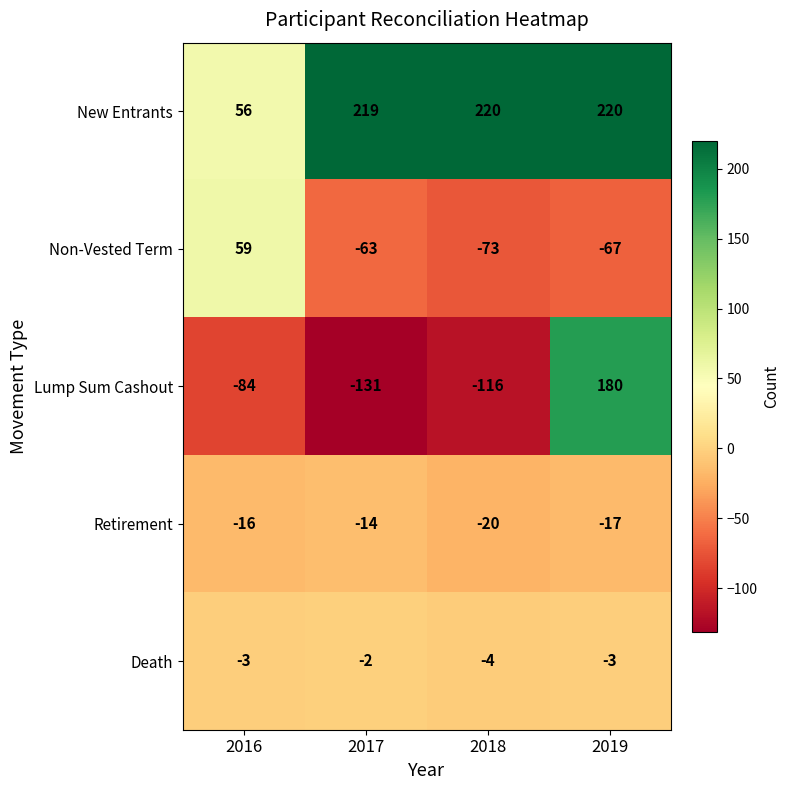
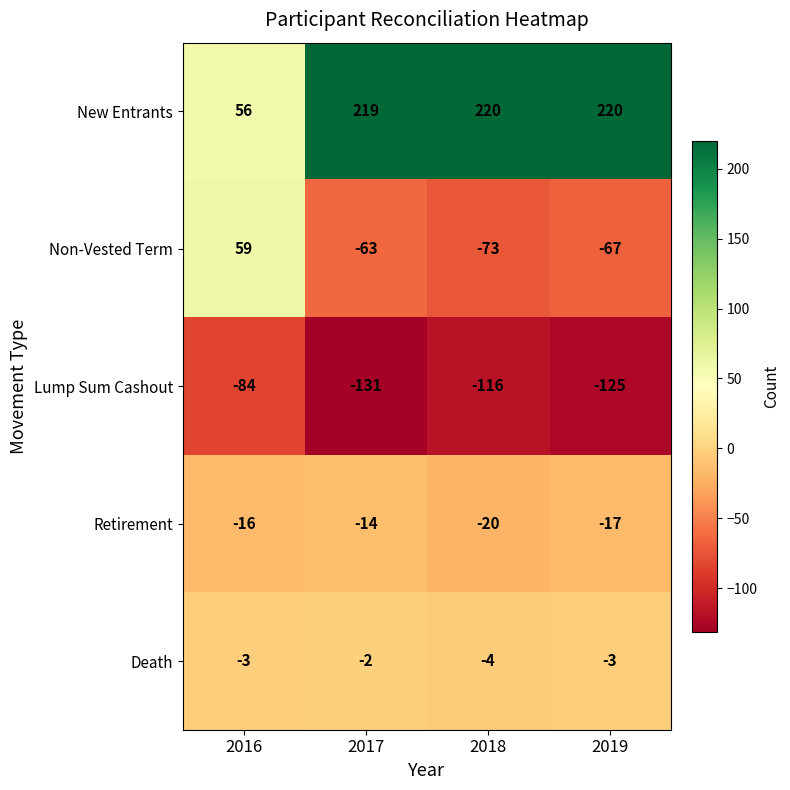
  {
    "New Entrants": {
      "2016": 56,
      "2017": 219,
      "2018": 220,
      "2019": 220
    },
    "Non-Vested Term": {
      "2016": 59,
      "2017": -63,
      "2018": -73,
      "2019": -67
    },
    "Lump Sum Cashout": {
      "2016": -84,
      "2017": -131,
      "2018": -116,
-     "2019": 180
+     "2019": -125
    },
    "Retirement": {
      "2016": -16,
      "2017": -14,
      "2018": -20,
      "2019": -17
    },
    "Death": {
      "2016": -3,
      "2017": -2,
      "2018": -4,
      "2019": -3
    }
  }
